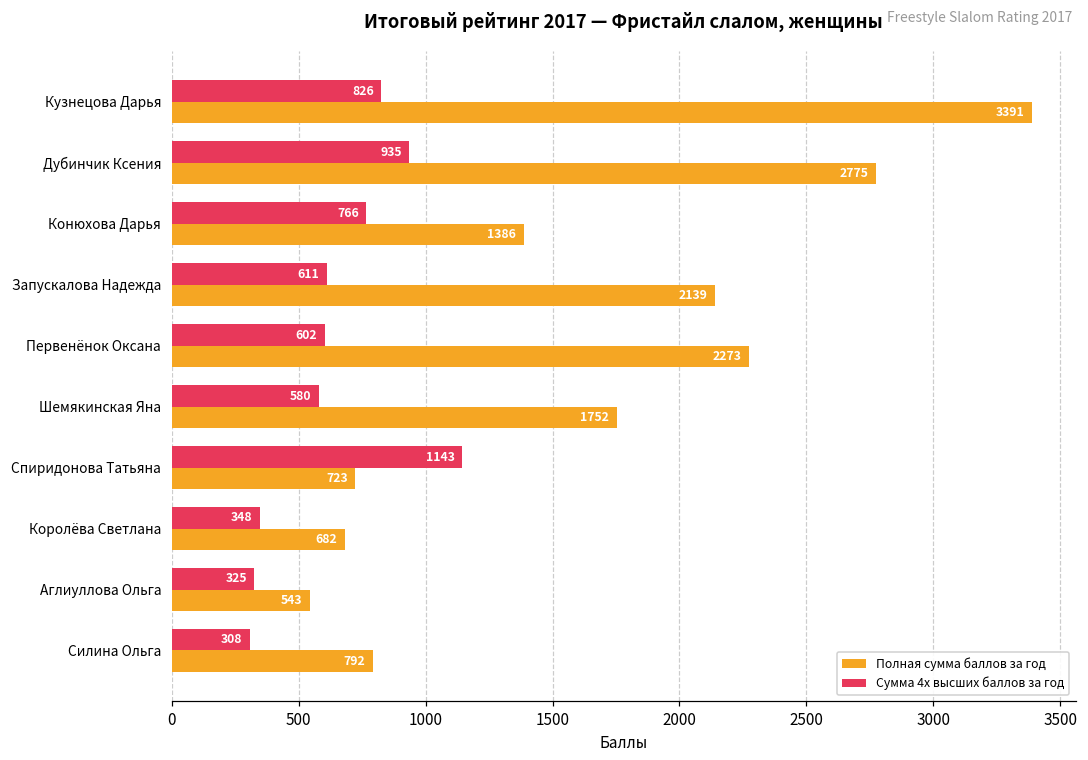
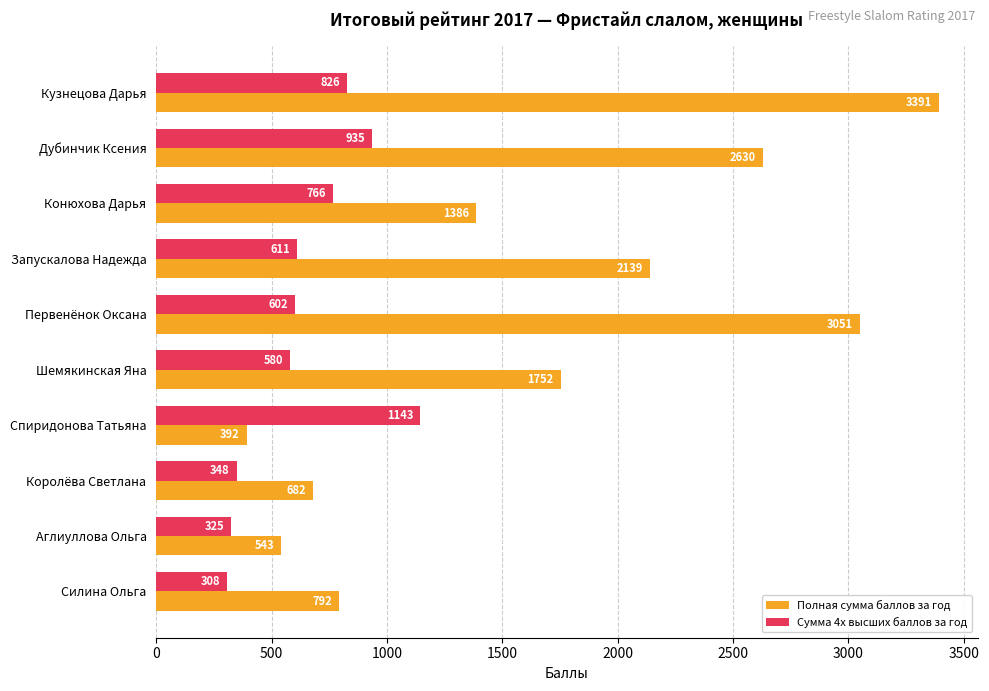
  {
    "Полная сумма баллов за год": {
      "Кузнецова Дарья": 3391,
-     "Дубинчик Ксения": 2775,
+     "Дубинчик Ксения": 2630,
      "Конюхова Дарья": 1386,
      "Запускалова Надежда": 2139,
-     "Первенёнок Оксана": 2273,
+     "Первенёнок Оксана": 3051,
      "Шемякинская Яна": 1752,
-     "Спиридонова Татьяна": 723,
+     "Спиридонова Татьяна": 392,
      "Королёва Светлана": 682,
      "Аглиуллова Ольга": 543,
      "Силина Ольга": 792
    },
    "Сумма 4х высших баллов за год": {
      "Кузнецова Дарья": 826,
      "Дубинчик Ксения": 935,
      "Конюхова Дарья": 766,
      "Запускалова Надежда": 611,
      "Первенёнок Оксана": 602,
      "Шемякинская Яна": 580,
      "Спиридонова Татьяна": 1143,
      "Королёва Светлана": 348,
      "Аглиуллова Ольга": 325,
      "Силина Ольга": 308
    }
  }
